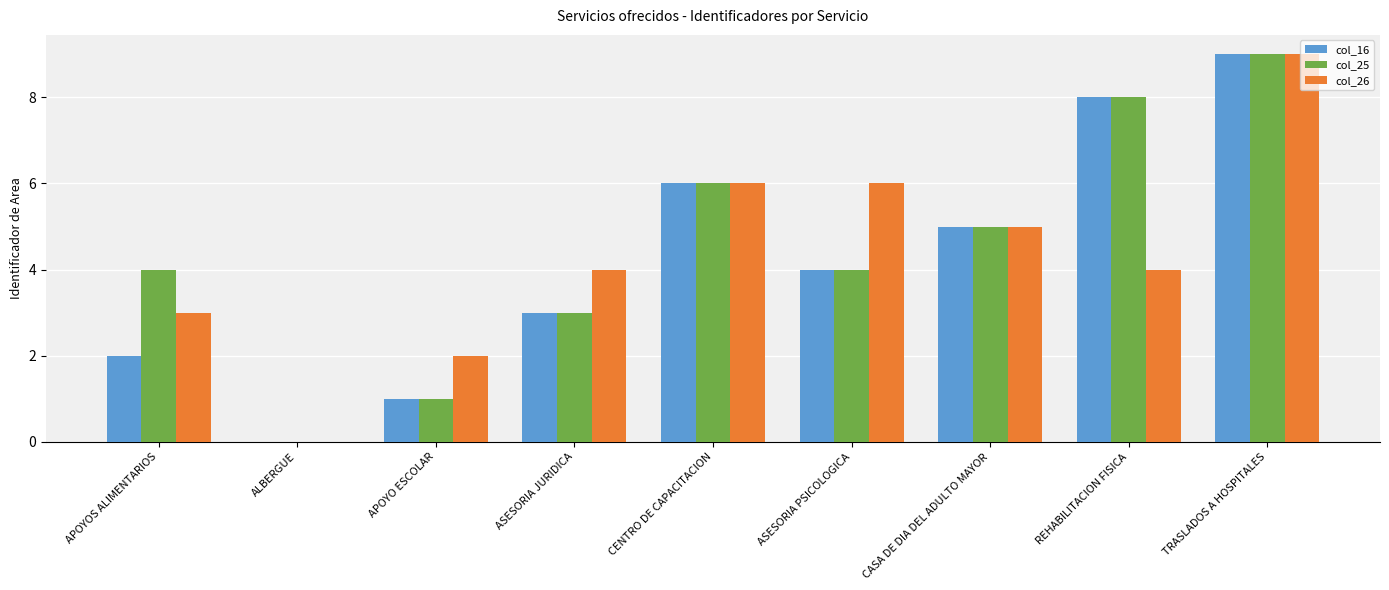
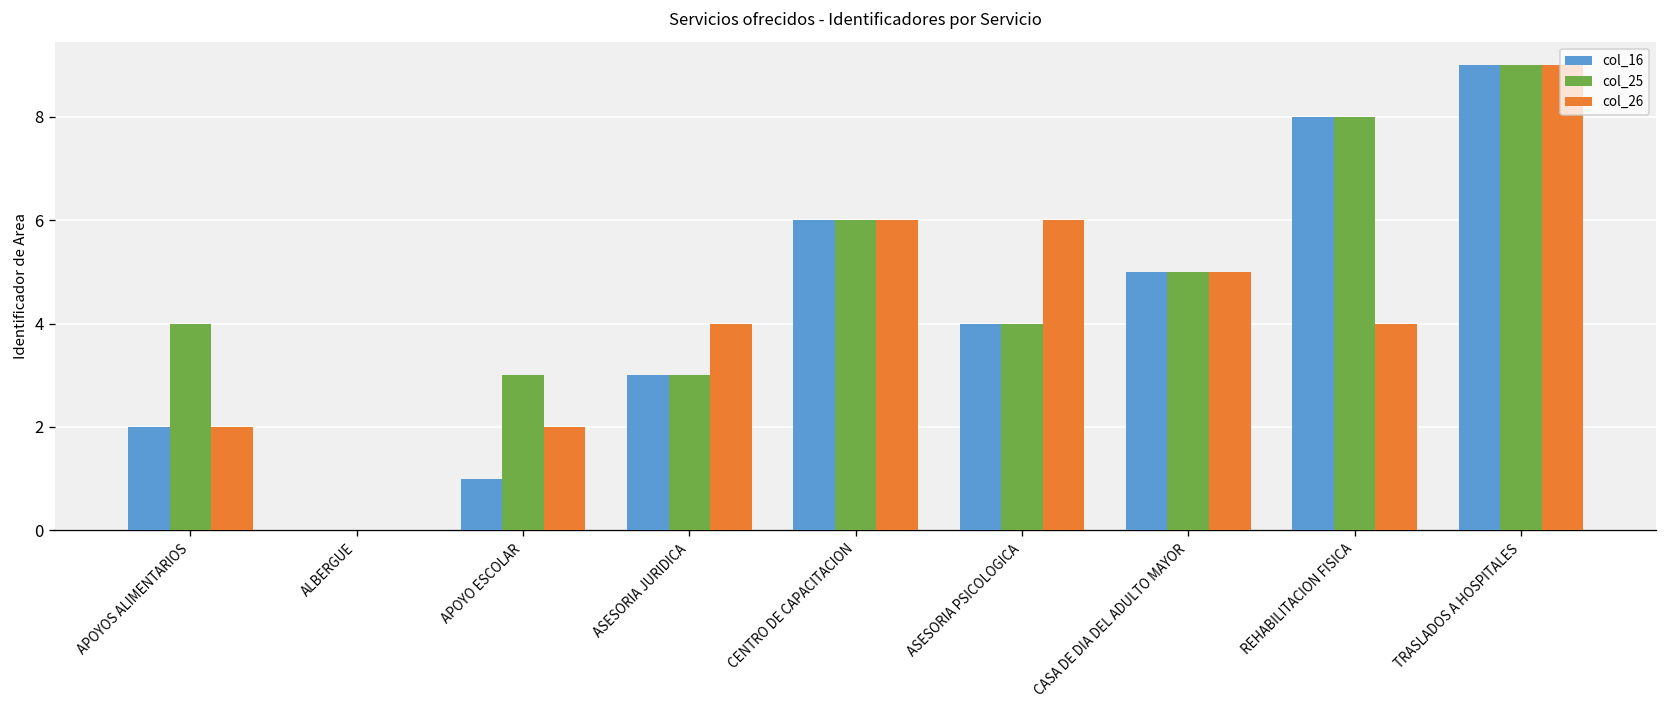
  {
    "col_16": {
      "APOYOS ALIMENTARIOS": 2.0,
      "ALBERGUE": 0.0,
      "APOYO ESCOLAR": 1.0,
      "ASESORIA JURIDICA": 3.0,
      "CENTRO DE CAPACITACION": 6.0,
      "ASESORIA PSICOLOGICA": 4.0,
      "CASA DE DIA DEL ADULTO MAYOR": 5.0,
      "REHABILITACION FISICA": 8.0,
      "TRASLADOS A HOSPITALES": 9.0
    },
    "col_25": {
      "APOYOS ALIMENTARIOS": 4.0,
      "ALBERGUE": 0.0,
-     "APOYO ESCOLAR": 1.0,
+     "APOYO ESCOLAR": 3.0,
      "ASESORIA JURIDICA": 3.0,
      "CENTRO DE CAPACITACION": 6.0,
      "ASESORIA PSICOLOGICA": 4.0,
      "CASA DE DIA DEL ADULTO MAYOR": 5.0,
      "REHABILITACION FISICA": 8.0,
      "TRASLADOS A HOSPITALES": 9.0
    },
    "col_26": {
-     "APOYOS ALIMENTARIOS": 3.0,
+     "APOYOS ALIMENTARIOS": 2.0,
      "ALBERGUE": 0.0,
      "APOYO ESCOLAR": 2.0,
      "ASESORIA JURIDICA": 4.0,
      "CENTRO DE CAPACITACION": 6.0,
      "ASESORIA PSICOLOGICA": 6.0,
      "CASA DE DIA DEL ADULTO MAYOR": 5.0,
      "REHABILITACION FISICA": 4.0
    }
  }
